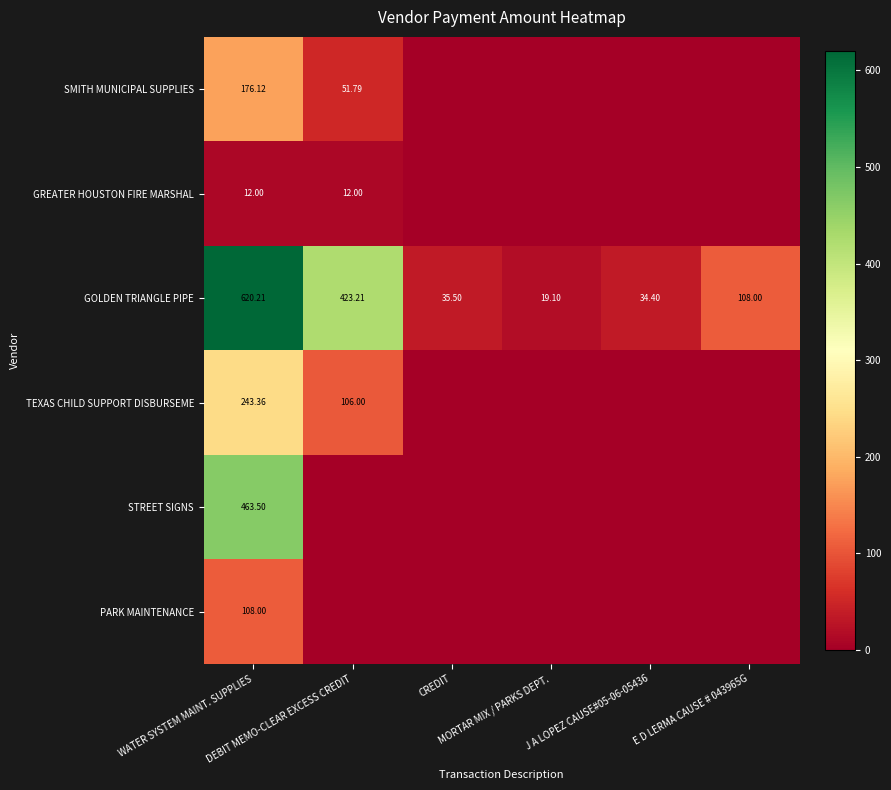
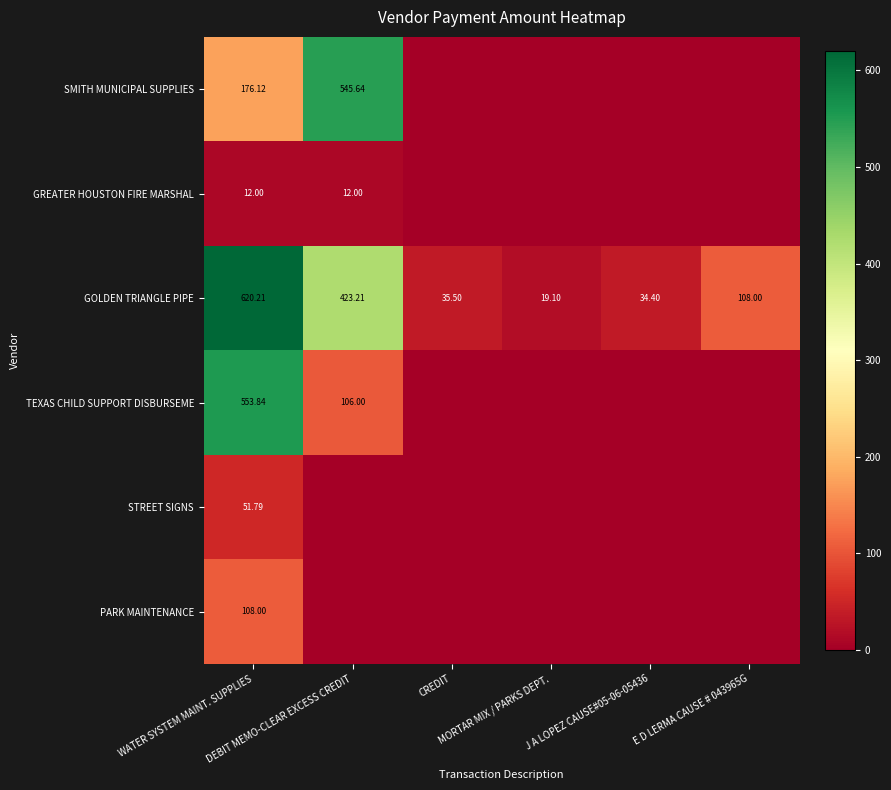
  {
    "SMITH MUNICIPAL SUPPLIES": {
      "WATER SYSTEM MAINT. SUPPLIES": 176.12,
-     "DEBIT MEMO-CLEAR EXCESS CREDIT": 51.79
+     "DEBIT MEMO-CLEAR EXCESS CREDIT": 545.64
    },
    "GREATER HOUSTON FIRE MARSHAL": {
      "WATER SYSTEM MAINT. SUPPLIES": 12.00,
      "DEBIT MEMO-CLEAR EXCESS CREDIT": 12.00
    },
    "GOLDEN TRIANGLE PIPE": {
      "WATER SYSTEM MAINT. SUPPLIES": 620.21,
      "DEBIT MEMO-CLEAR EXCESS CREDIT": 423.21,
      "CREDIT": 35.50,
      "MORTAR MIX / PARKS DEPT.": 19.10,
      "J A LOPEZ CAUSE#05-06-05436": 34.40,
      "E D LERMA CAUSE # 043965G": 108.00
    },
    "TEXAS CHILD SUPPORT DISBURSEME": {
-     "WATER SYSTEM MAINT. SUPPLIES": 243.36,
+     "WATER SYSTEM MAINT. SUPPLIES": 553.84,
      "DEBIT MEMO-CLEAR EXCESS CREDIT": 106.00
    },
    "STREET SIGNS": {
-     "WATER SYSTEM MAINT. SUPPLIES": 463.50
+     "WATER SYSTEM MAINT. SUPPLIES": 51.79
    },
    "PARK MAINTENANCE": {
      "WATER SYSTEM MAINT. SUPPLIES": 108.00
    }
  }
